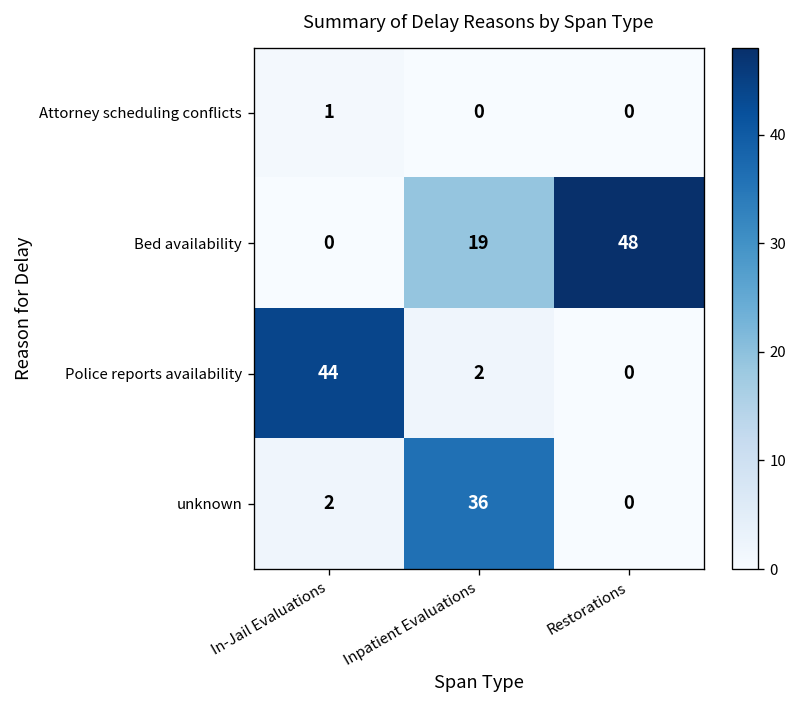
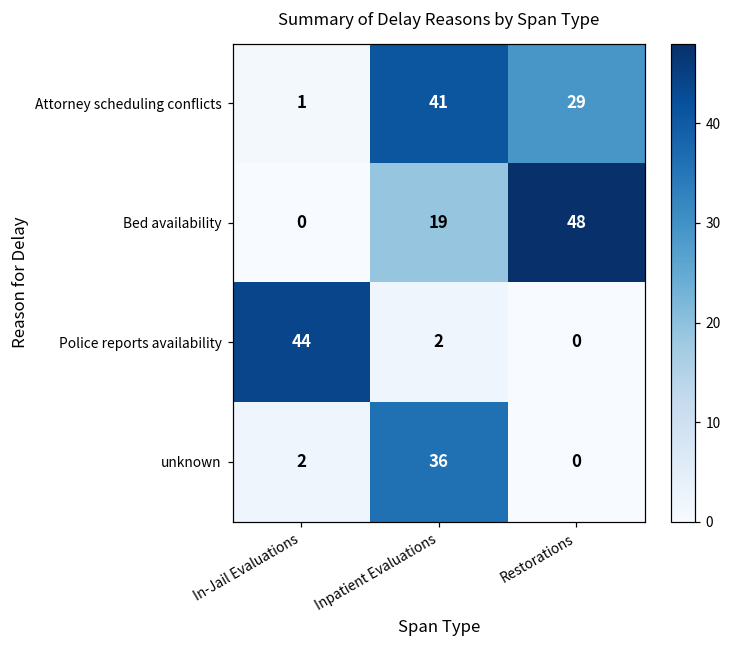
  {
    "Attorney scheduling conflicts": {
      "In-Jail Evaluations": 1,
-     "Inpatient Evaluations": 0,
-     "Restorations": 0
+     "Inpatient Evaluations": 41,
+     "Restorations": 29
    },
    "Bed availability": {
      "In-Jail Evaluations": 0,
      "Inpatient Evaluations": 19,
      "Restorations": 48
    },
    "Police reports availability": {
      "In-Jail Evaluations": 44,
      "Inpatient Evaluations": 2,
      "Restorations": 0
    },
    "unknown": {
      "In-Jail Evaluations": 2,
      "Inpatient Evaluations": 36,
      "Restorations": 0
    }
  }
